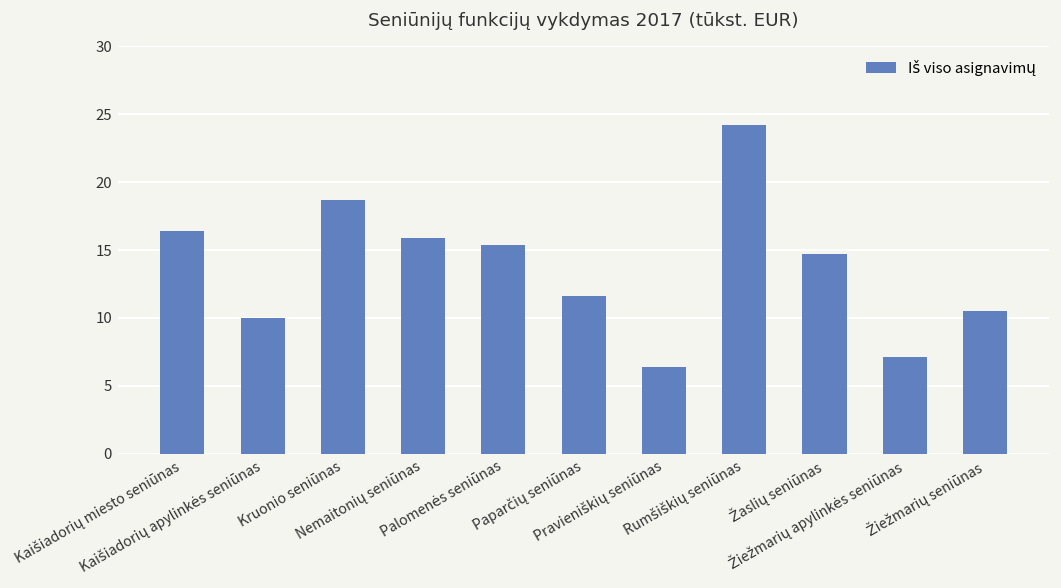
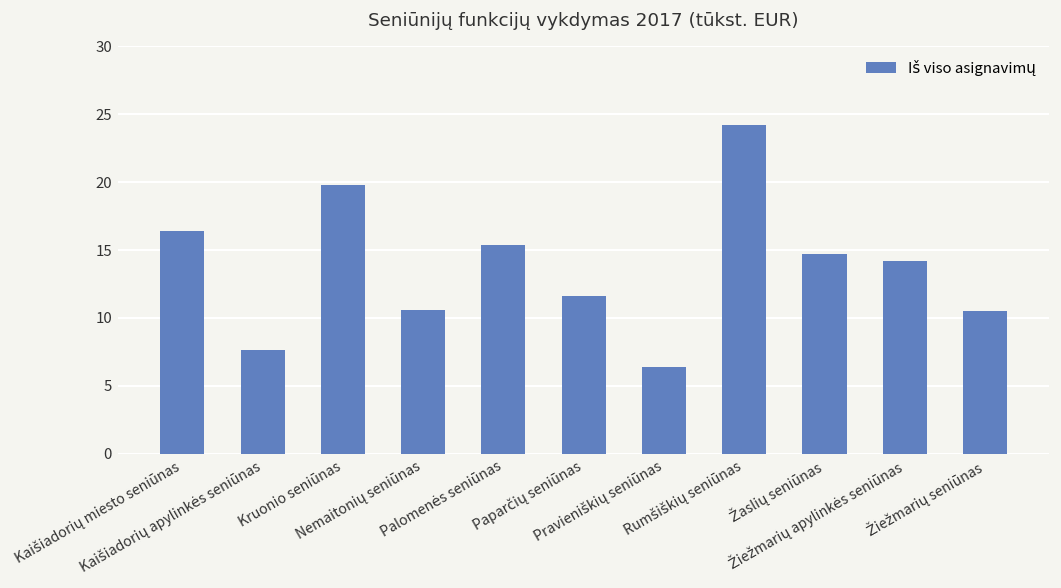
  {
    "Kaišiadorių miesto seniūnas": 16.4,
-   "Kaišiadorių apylinkės seniūnas": 10.0,
-   "Kruonio seniūnas": 18.7,
-   "Nemaitonių seniūnas": 15.9,
+   "Kaišiadorių apylinkės seniūnas": 7.6,
+   "Kruonio seniūnas": 19.8,
+   "Nemaitonių seniūnas": 10.6,
    "Palomenės seniūnas": 15.4,
    "Paparčių seniūnas": 11.6,
    "Pravieniškių seniūnas": 6.4,
    "Rumšiškių seniūnas": 24.2,
    "Žaslių seniūnas": 14.7,
-   "Žiežmarių apylinkės seniūnas": 7.1,
+   "Žiežmarių apylinkės seniūnas": 14.2,
    "Žiežmarių seniūnas": 10.5
  }
